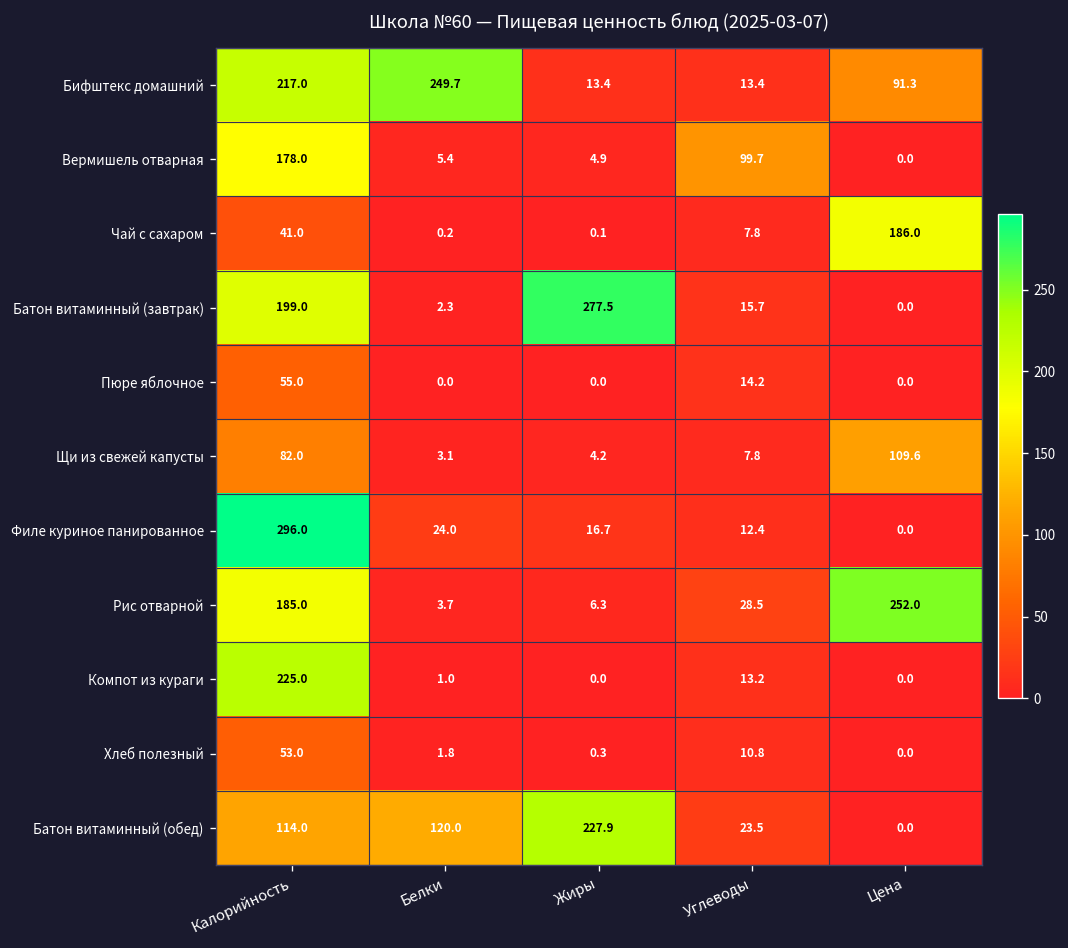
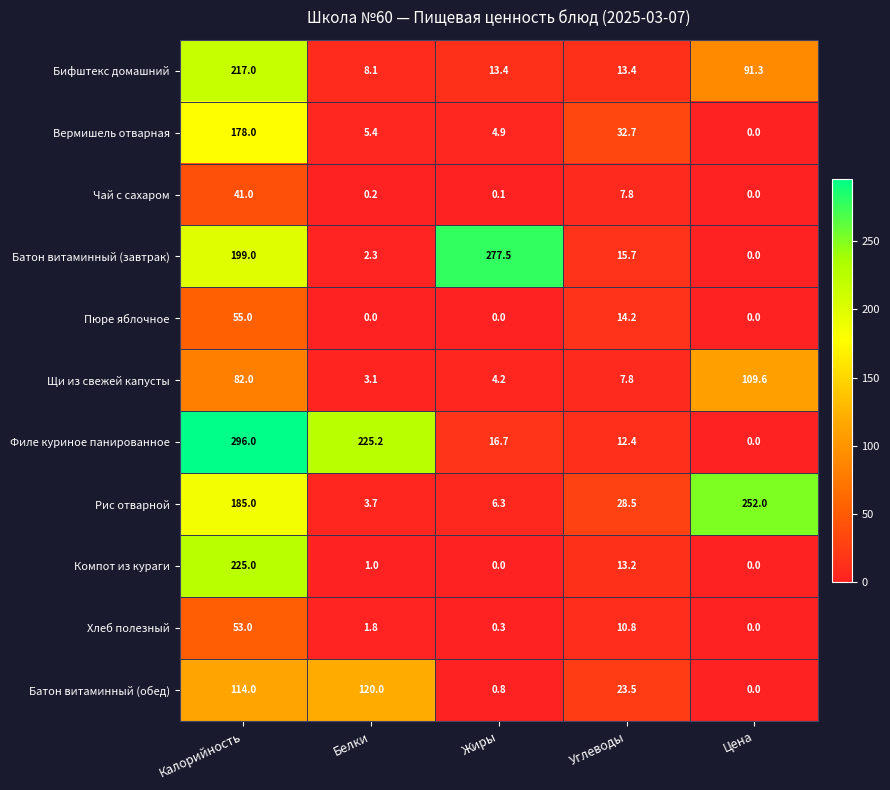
  {
    "Бифштекс домашний": {
      "Калорийность": 217.0,
-     "Белки": 249.7,
+     "Белки": 8.1,
      "Жиры": 13.4,
      "Углеводы": 13.4,
      "Цена": 91.3
    },
    "Вермишель отварная": {
      "Калорийность": 178.0,
      "Белки": 5.4,
      "Жиры": 4.9,
-     "Углеводы": 99.7,
+     "Углеводы": 32.7,
      "Цена": 0.0
    },
    "Чай с сахаром": {
      "Калорийность": 41.0,
      "Белки": 0.2,
      "Жиры": 0.1,
      "Углеводы": 7.8,
-     "Цена": 186.0
+     "Цена": 0.0
    },
    "Батон витаминный (завтрак)": {
      "Калорийность": 199.0,
      "Белки": 2.3,
      "Жиры": 277.5,
      "Углеводы": 15.7,
      "Цена": 0.0
    },
    "Пюре яблочное": {
      "Калорийность": 55.0,
      "Белки": 0.0,
      "Жиры": 0.0,
      "Углеводы": 14.2,
      "Цена": 0.0
    },
    "Щи из свежей капусты": {
      "Калорийность": 82.0,
      "Белки": 3.1,
      "Жиры": 4.2,
      "Углеводы": 7.8,
      "Цена": 109.6
    },
    "Филе куриное панированное": {
      "Калорийность": 296.0,
-     "Белки": 24.0,
+     "Белки": 225.2,
      "Жиры": 16.7,
      "Углеводы": 12.4,
      "Цена": 0.0
    },
    "Рис отварной": {
      "Калорийность": 185.0,
      "Белки": 3.7,
      "Жиры": 6.3,
      "Углеводы": 28.5,
      "Цена": 252.0
    },
    "Компот из кураги": {
      "Калорийность": 225.0,
      "Белки": 1.0,
      "Жиры": 0.0,
      "Углеводы": 13.2,
      "Цена": 0.0
    },
    "Хлеб полезный": {
      "Калорийность": 53.0,
      "Белки": 1.8,
      "Жиры": 0.3,
      "Углеводы": 10.8,
      "Цена": 0.0
    },
    "Батон витаминный (обед)": {
      "Калорийность": 114.0,
      "Белки": 120.0,
-     "Жиры": 227.9,
+     "Жиры": 0.8,
      "Углеводы": 23.5,
      "Цена": 0.0
    }
  }
